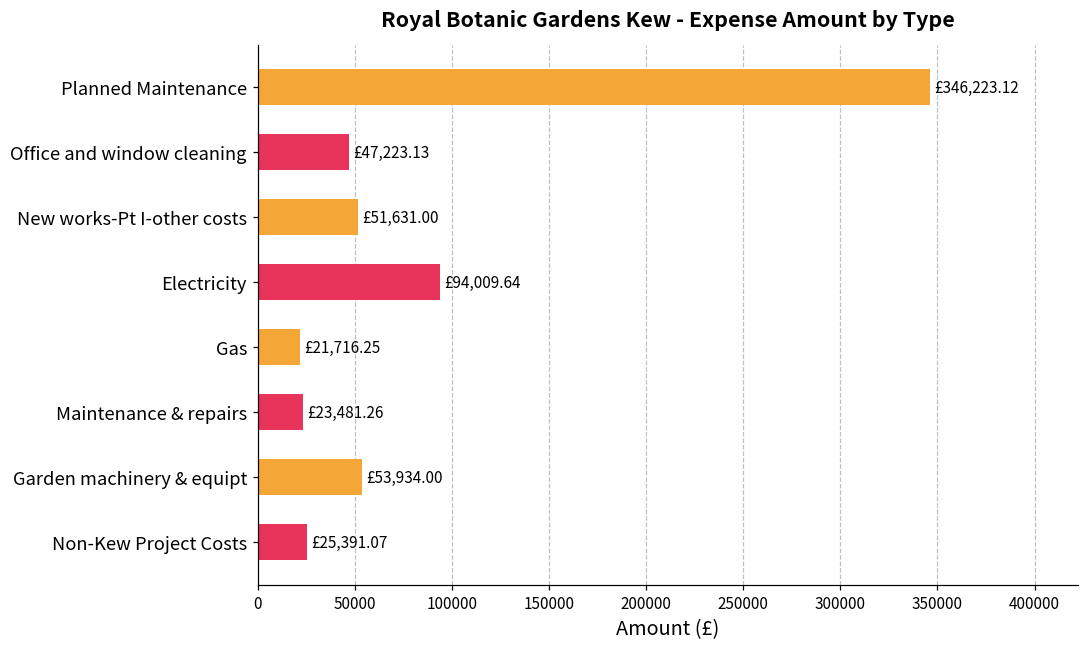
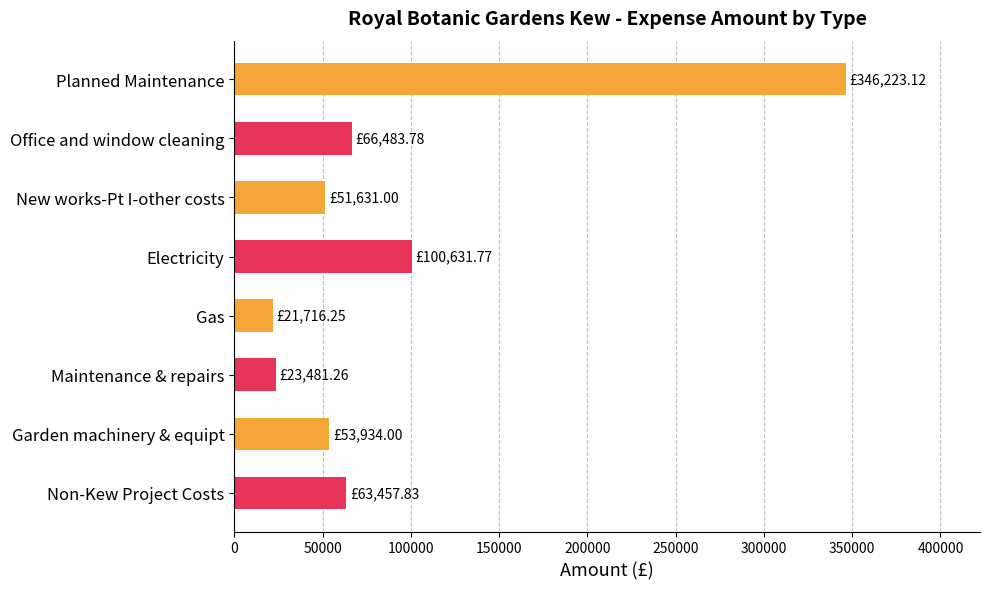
  {
    "Planned Maintenance": "£346,223.12",
-   "Office and window cleaning": "£47,223.13",
+   "Office and window cleaning": "£66,483.78",
    "New works-Pt I-other costs": "£51,631.00",
-   "Electricity": "£94,009.64",
+   "Electricity": "£100,631.77",
    "Gas": "£21,716.25",
    "Maintenance & repairs": "£23,481.26",
    "Garden machinery & equipt": "£53,934.00",
-   "Non-Kew Project Costs": "£25,391.07"
+   "Non-Kew Project Costs": "£63,457.83"
  }
